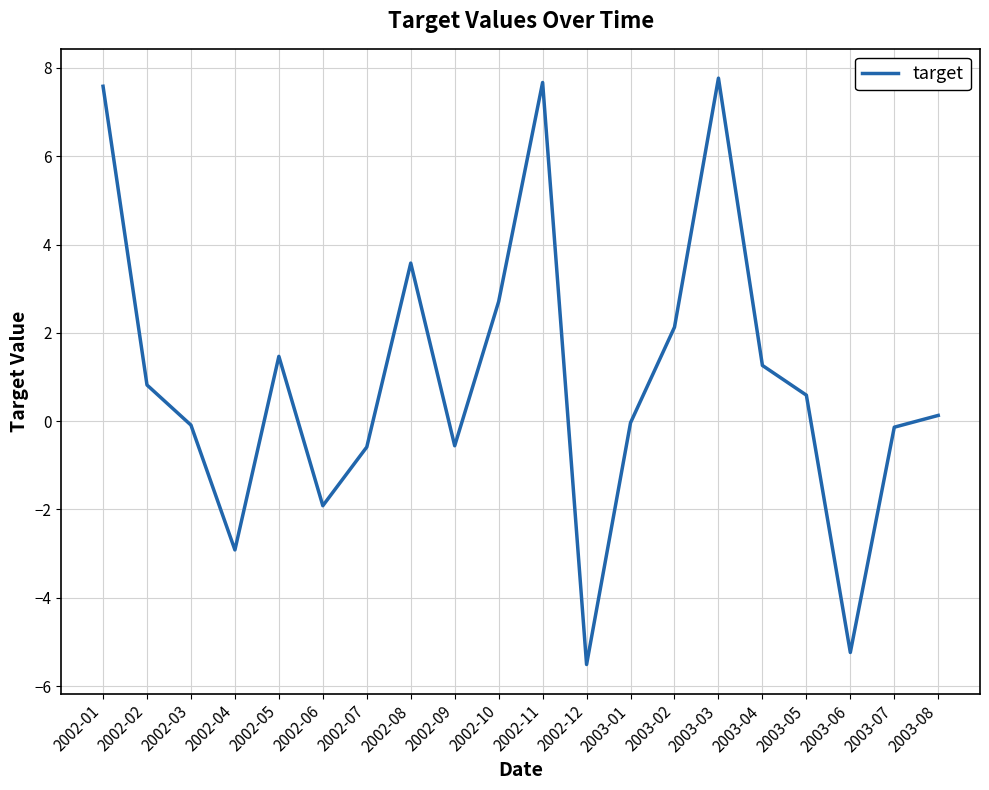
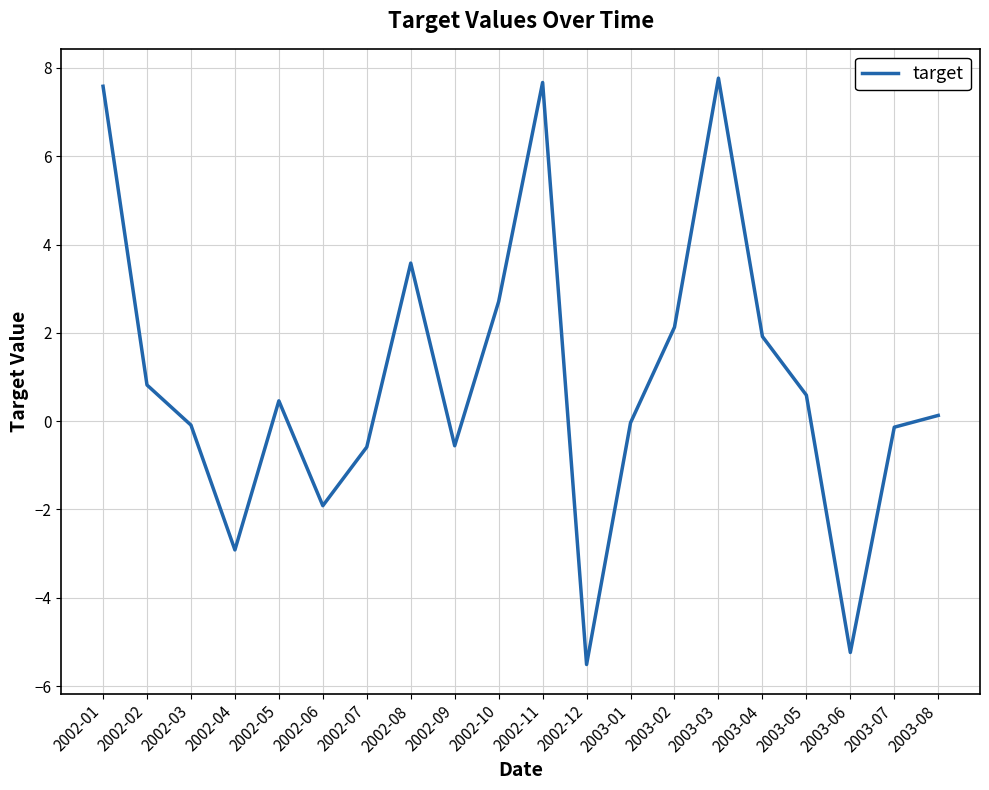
  {
    "2002-01": 7.6,
    "2002-02": 0.8,
    "2002-03": -0.1,
    "2002-04": -2.9,
-   "2002-05": 1.5,
+   "2002-05": 0.5,
    "2002-06": -1.9,
    "2002-07": -0.6,
    "2002-08": 3.6,
    "2002-09": -0.6,
    "2002-10": 2.7,
    "2002-11": 7.7,
    "2002-12": -5.5,
    "2003-01": 0.0,
    "2003-02": 2.1,
    "2003-03": 7.8,
-   "2003-04": 1.3,
+   "2003-04": 1.9,
    "2003-05": 0.6,
    "2003-06": -5.2,
    "2003-07": -0.1,
    "2003-08": 0.1
  }
